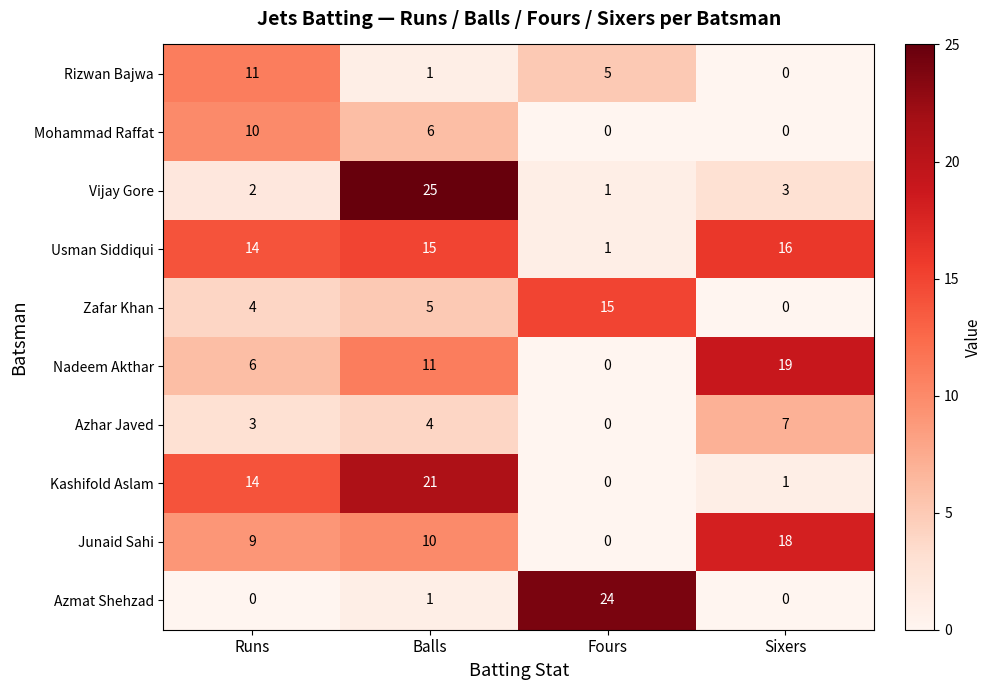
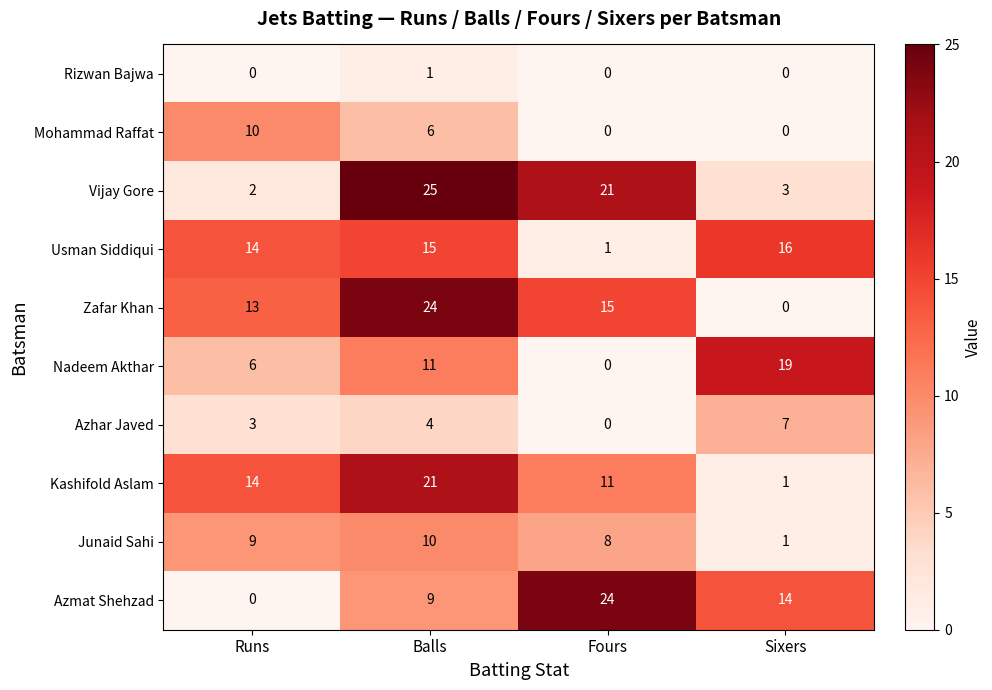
  {
    "Rizwan Bajwa": {
-     "Runs": 11,
+     "Runs": 0,
      "Balls": 1,
-     "Fours": 5,
+     "Fours": 0,
      "Sixers": 0
    },
    "Mohammad Raffat": {
      "Runs": 10,
      "Balls": 6,
      "Fours": 0,
      "Sixers": 0
    },
    "Vijay Gore": {
      "Runs": 2,
      "Balls": 25,
-     "Fours": 1,
+     "Fours": 21,
      "Sixers": 3
    },
    "Usman Siddiqui": {
      "Runs": 14,
      "Balls": 15,
      "Fours": 1,
      "Sixers": 16
    },
    "Zafar Khan": {
-     "Runs": 4,
-     "Balls": 5,
+     "Runs": 13,
+     "Balls": 24,
      "Fours": 15,
      "Sixers": 0
    },
    "Nadeem Akthar": {
      "Runs": 6,
      "Balls": 11,
      "Fours": 0,
      "Sixers": 19
    },
    "Azhar Javed": {
      "Runs": 3,
      "Balls": 4,
      "Fours": 0,
      "Sixers": 7
    },
    "Kashifold Aslam": {
      "Runs": 14,
      "Balls": 21,
-     "Fours": 0,
+     "Fours": 11,
      "Sixers": 1
    },
    "Junaid Sahi": {
      "Runs": 9,
      "Balls": 10,
-     "Fours": 0,
-     "Sixers": 18
+     "Fours": 8,
+     "Sixers": 1
    },
    "Azmat Shehzad": {
      "Runs": 0,
-     "Balls": 1,
+     "Balls": 9,
      "Fours": 24,
-     "Sixers": 0
+     "Sixers": 14
    }
  }
